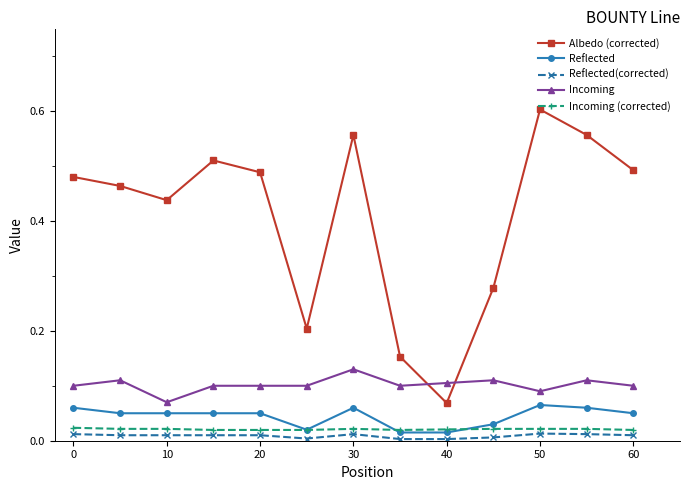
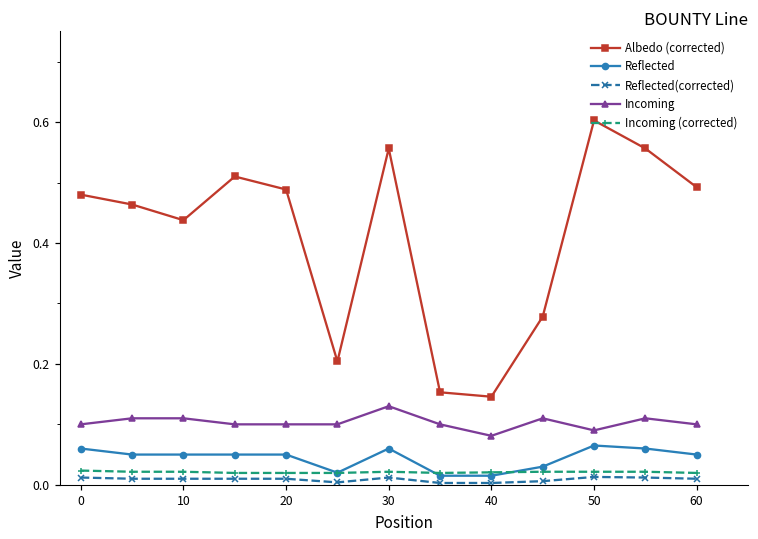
  {
    "Albedo (corrected)": {
      "0": 0.48,
      "10": 0.44,
      "20": 0.49,
      "30": 0.56,
-     "40": 0.07,
+     "40": 0.15,
      "50": 0.60,
      "60": 0.49
    },
    "Incoming": {
      "0": 0.10,
-     "10": 0.07,
+     "10": 0.11,
      "20": 0.10,
      "30": 0.13,
-     "40": 0.11,
+     "40": 0.08,
      "50": 0.09,
      "60": 0.10
    },
    "Incoming (corrected)": {
      "0": 0.02,
      "10": 0.02,
      "20": 0.02,
      "30": 0.02,
      "40": 0.02,
      "50": 0.02,
      "60": 0.02
    }
  }
